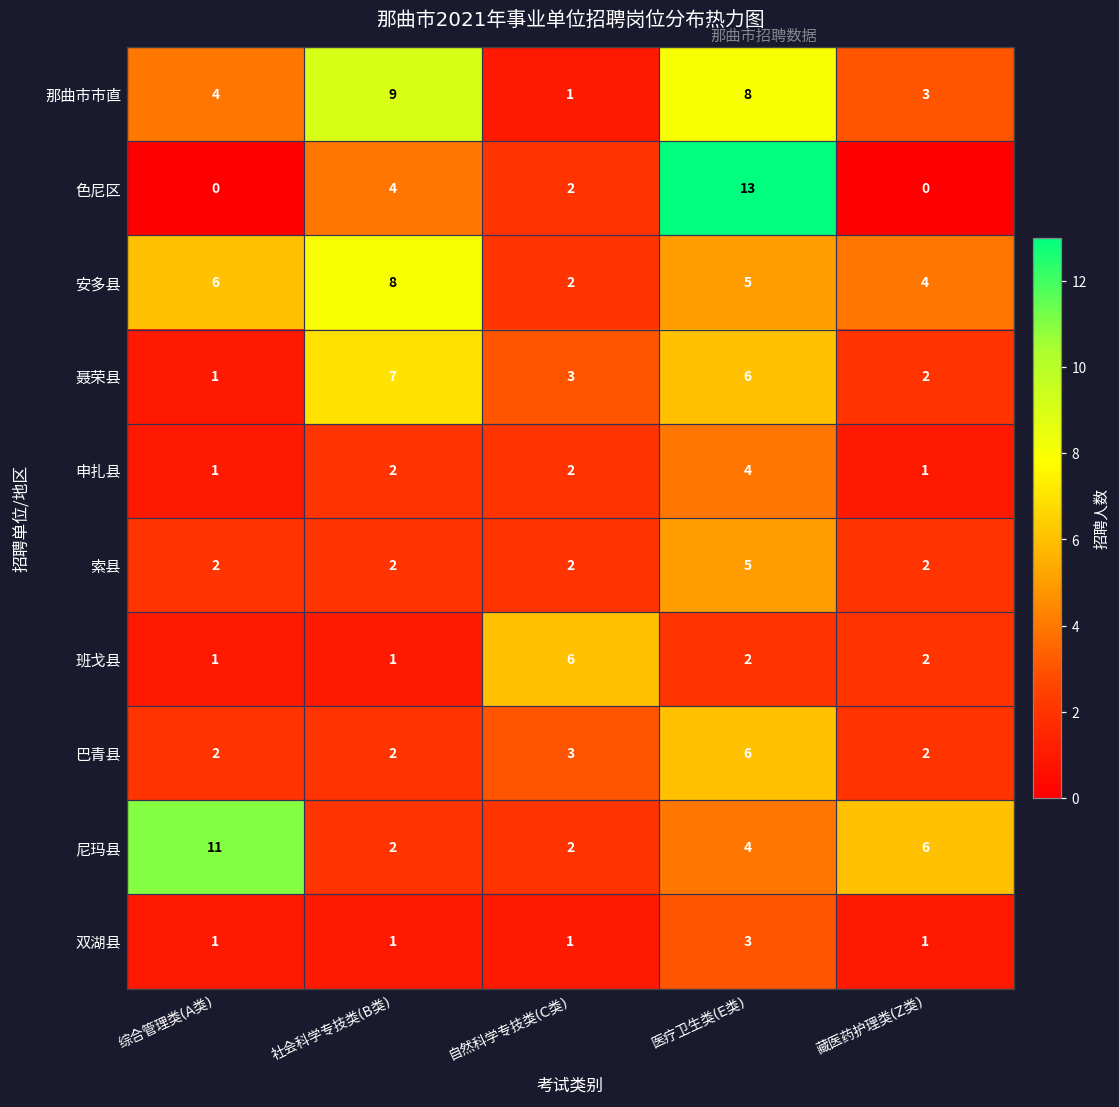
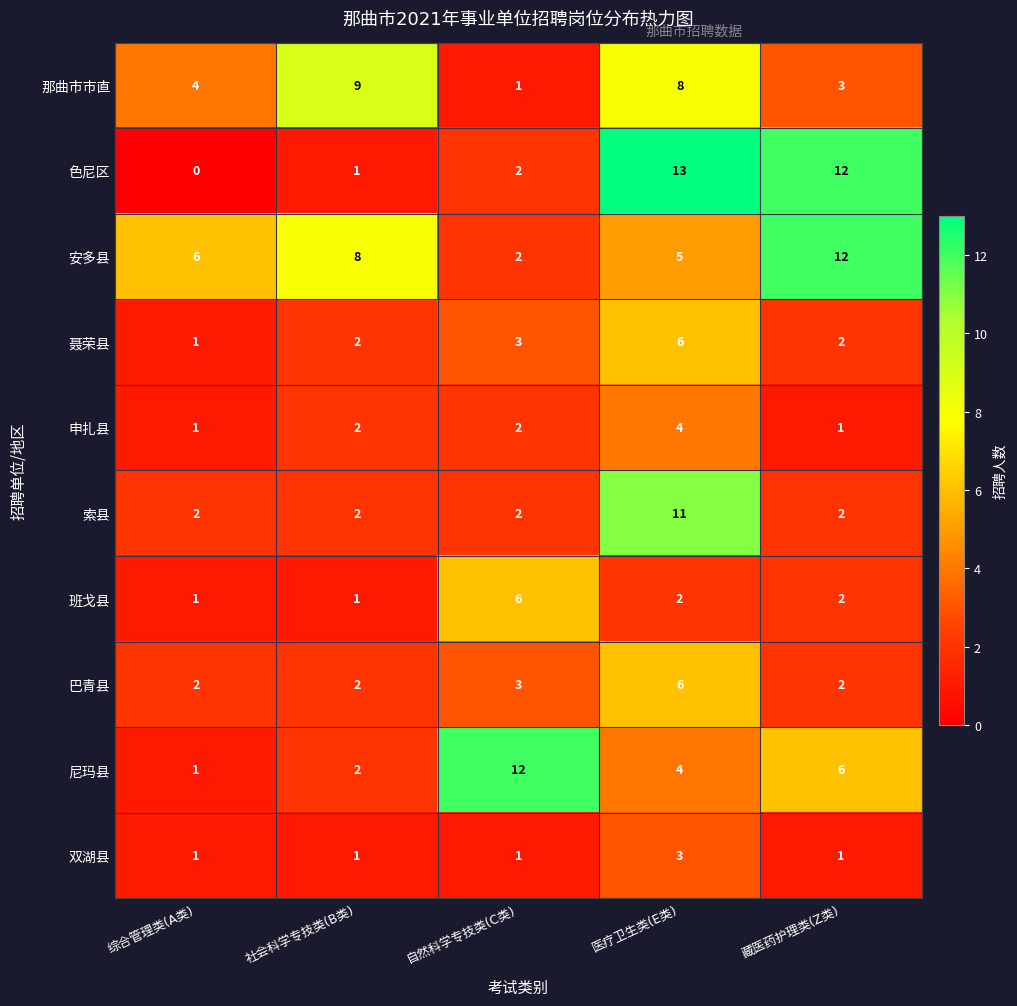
  {
    "那曲市市直": {
      "综合管理类(A类)": 4,
      "社会科学专技类(B类)": 9,
      "自然科学专技类(C类)": 1,
      "医疗卫生类(E类)": 8,
      "藏医药护理类(Z类)": 3
    },
    "色尼区": {
      "综合管理类(A类)": 0,
-     "社会科学专技类(B类)": 4,
+     "社会科学专技类(B类)": 1,
      "自然科学专技类(C类)": 2,
      "医疗卫生类(E类)": 13,
-     "藏医药护理类(Z类)": 0
+     "藏医药护理类(Z类)": 12
    },
    "安多县": {
      "综合管理类(A类)": 6,
      "社会科学专技类(B类)": 8,
      "自然科学专技类(C类)": 2,
      "医疗卫生类(E类)": 5,
-     "藏医药护理类(Z类)": 4
+     "藏医药护理类(Z类)": 12
    },
    "聂荣县": {
      "综合管理类(A类)": 1,
-     "社会科学专技类(B类)": 7,
+     "社会科学专技类(B类)": 2,
      "自然科学专技类(C类)": 3,
      "医疗卫生类(E类)": 6,
      "藏医药护理类(Z类)": 2
    },
    "申扎县": {
      "综合管理类(A类)": 1,
      "社会科学专技类(B类)": 2,
      "自然科学专技类(C类)": 2,
      "医疗卫生类(E类)": 4,
      "藏医药护理类(Z类)": 1
    },
    "索县": {
      "综合管理类(A类)": 2,
      "社会科学专技类(B类)": 2,
      "自然科学专技类(C类)": 2,
-     "医疗卫生类(E类)": 5,
+     "医疗卫生类(E类)": 11,
      "藏医药护理类(Z类)": 2
    },
    "班戈县": {
      "综合管理类(A类)": 1,
      "社会科学专技类(B类)": 1,
      "自然科学专技类(C类)": 6,
      "医疗卫生类(E类)": 2,
      "藏医药护理类(Z类)": 2
    },
    "巴青县": {
      "综合管理类(A类)": 2,
      "社会科学专技类(B类)": 2,
      "自然科学专技类(C类)": 3,
      "医疗卫生类(E类)": 6,
      "藏医药护理类(Z类)": 2
    },
    "尼玛县": {
-     "综合管理类(A类)": 11,
+     "综合管理类(A类)": 1,
      "社会科学专技类(B类)": 2,
-     "自然科学专技类(C类)": 2,
+     "自然科学专技类(C类)": 12,
      "医疗卫生类(E类)": 4,
      "藏医药护理类(Z类)": 6
    },
    "双湖县": {
      "综合管理类(A类)": 1,
      "社会科学专技类(B类)": 1,
      "自然科学专技类(C类)": 1,
      "医疗卫生类(E类)": 3,
      "藏医药护理类(Z类)": 1
    }
  }
